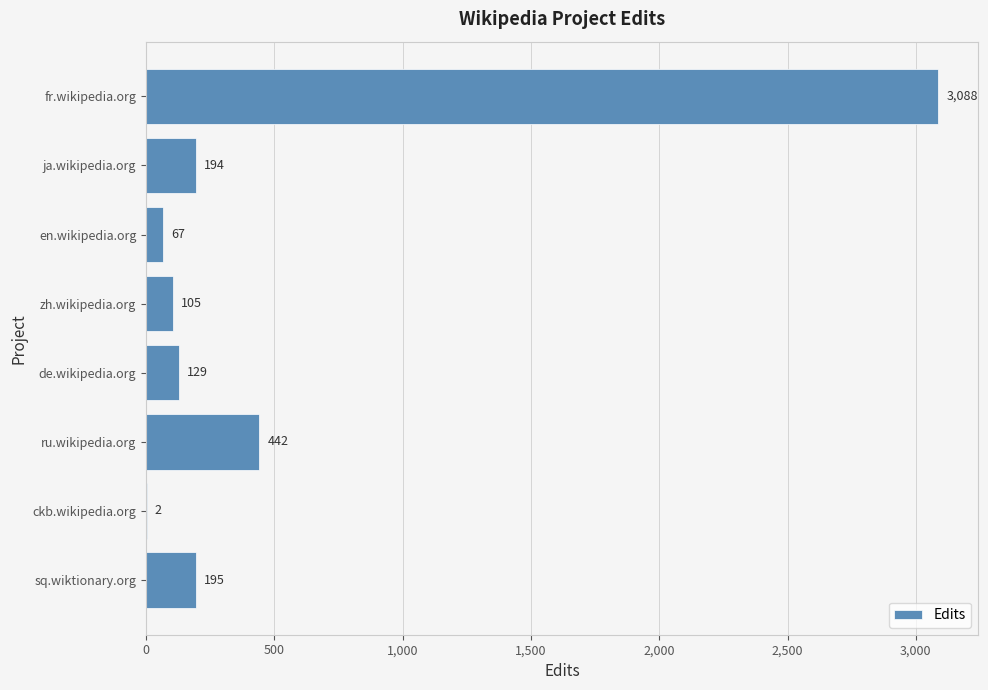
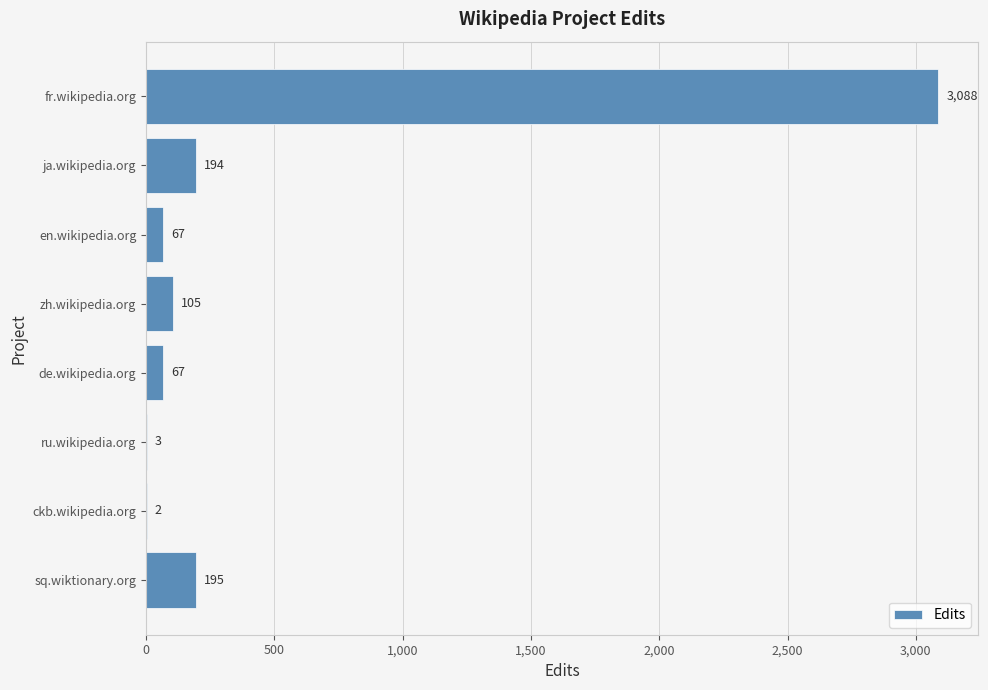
  {
    "fr.wikipedia.org": "3,088",
    "ja.wikipedia.org": "194",
    "en.wikipedia.org": "67",
    "zh.wikipedia.org": "105",
-   "de.wikipedia.org": "129",
-   "ru.wikipedia.org": "442",
+   "de.wikipedia.org": "67",
+   "ru.wikipedia.org": "3",
    "ckb.wikipedia.org": "2",
    "sq.wiktionary.org": "195"
  }
